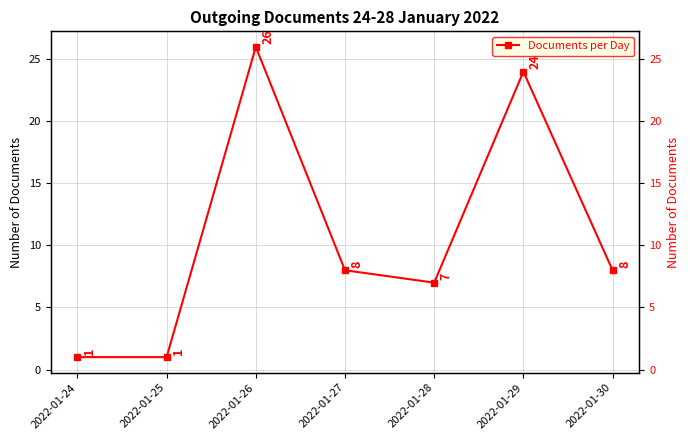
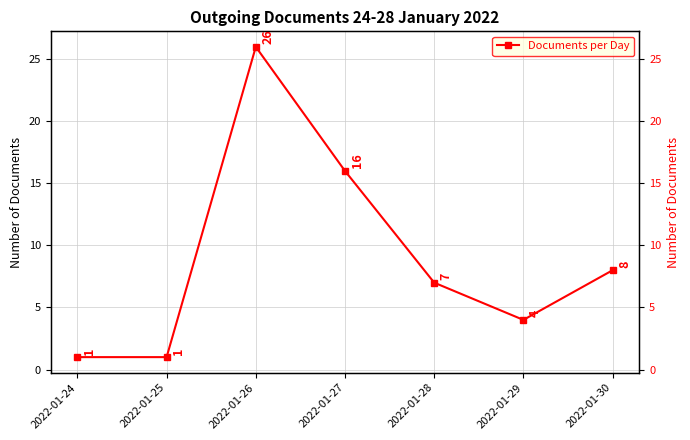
  {
    "2022-01-24": 1,
    "2022-01-25": 1,
    "2022-01-26": 26,
-   "2022-01-27": 8,
+   "2022-01-27": 16,
    "2022-01-28": 7,
-   "2022-01-29": 24,
+   "2022-01-29": 4,
    "2022-01-30": 8
  }
